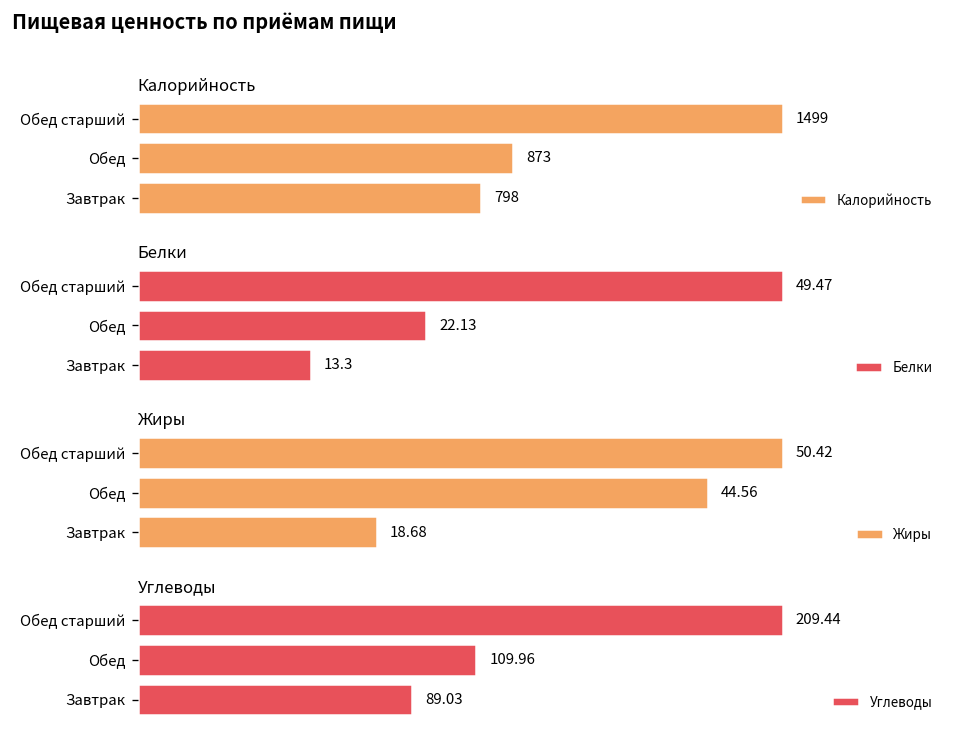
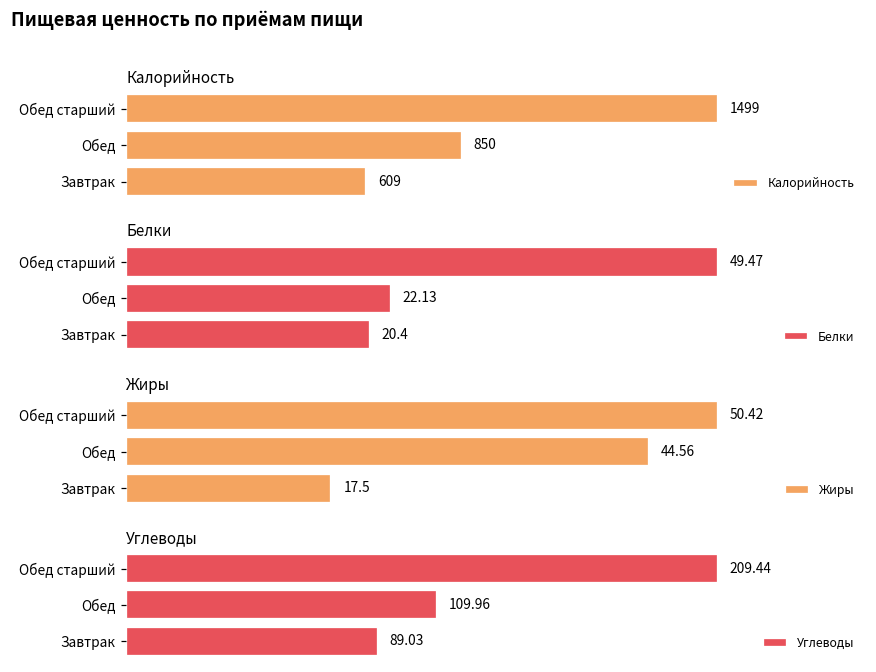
  {
    "Калорийность": {
      "Обед старший": 1499,
-     "Обед": 873,
-     "Завтрак": 798
+     "Обед": 850,
+     "Завтрак": 609
    },
    "Белки": {
      "Обед старший": 49.47,
      "Обед": 22.13,
-     "Завтрак": 13.3
+     "Завтрак": 20.4
    },
    "Жиры": {
      "Обед старший": 50.42,
      "Обед": 44.56,
-     "Завтрак": 18.68
+     "Завтрак": 17.5
    },
    "Углеводы": {
      "Обед старший": 209.44,
      "Обед": 109.96,
      "Завтрак": 89.03
    }
  }
